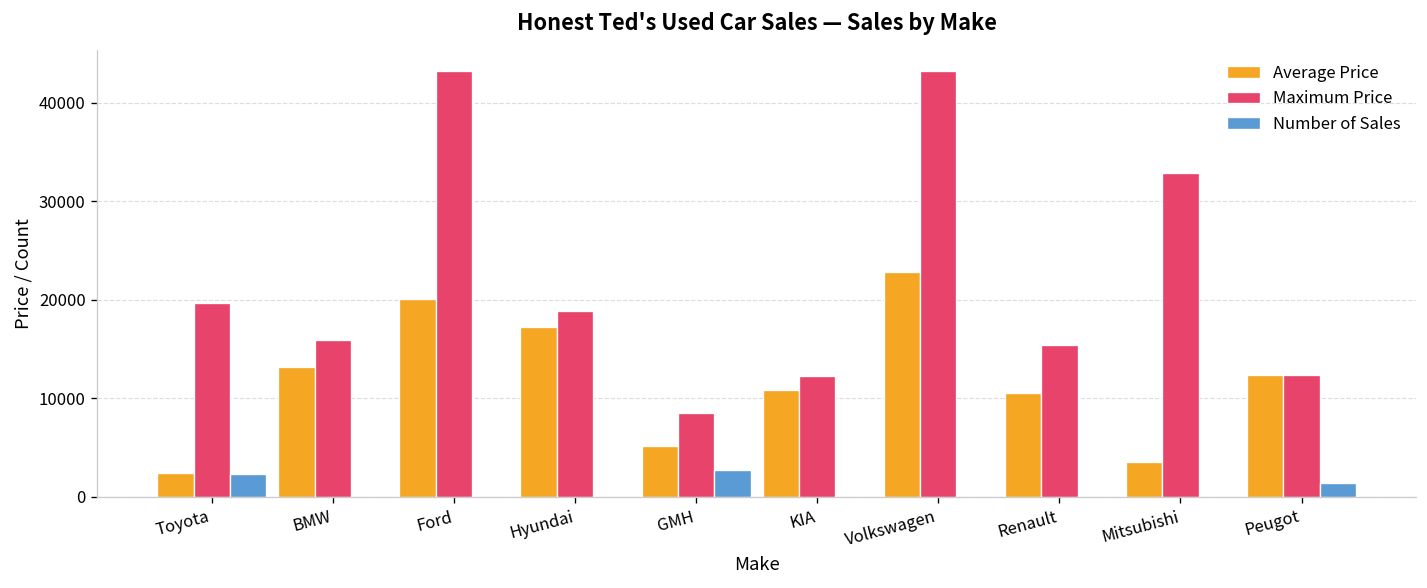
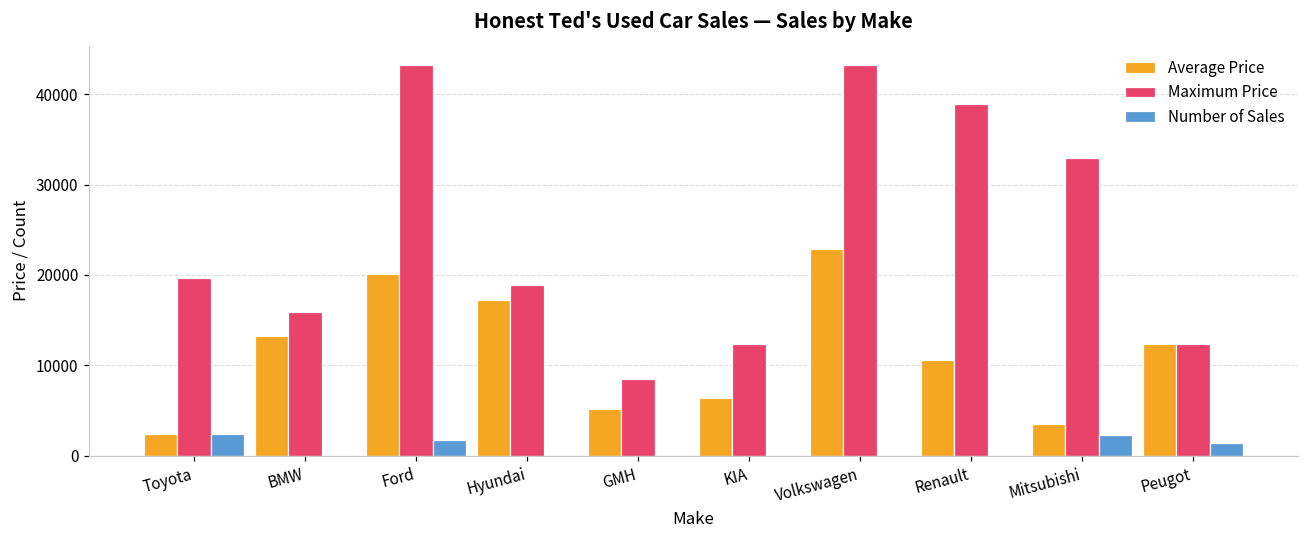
  {
    "Average Price": {
      "Toyota": 2000,
      "BMW": 13000,
      "Ford": 20000,
      "Hyundai": 17000,
      "GMH": 5000,
-     "KIA": 11000,
+     "KIA": 6000,
      "Volkswagen": 23000,
      "Renault": 11000,
      "Mitsubishi": 4000,
      "Peugot": 12000
    },
    "Maximum Price": {
      "Toyota": 20000,
      "BMW": 16000,
      "Ford": 43000,
      "Hyundai": 19000,
      "GMH": 9000,
      "KIA": 12000,
      "Volkswagen": 43000,
-     "Renault": 15000,
+     "Renault": 39000,
      "Mitsubishi": 33000,
      "Peugot": 12000
    },
    "Number of Sales": {
      "Toyota": 2000,
-     "Ford": 0,
-     "GMH": 3000,
-     "Mitsubishi": 0,
+     "Ford": 2000,
+     "GMH": 0,
+     "Mitsubishi": 2000,
      "Peugot": 1000
    }
  }
